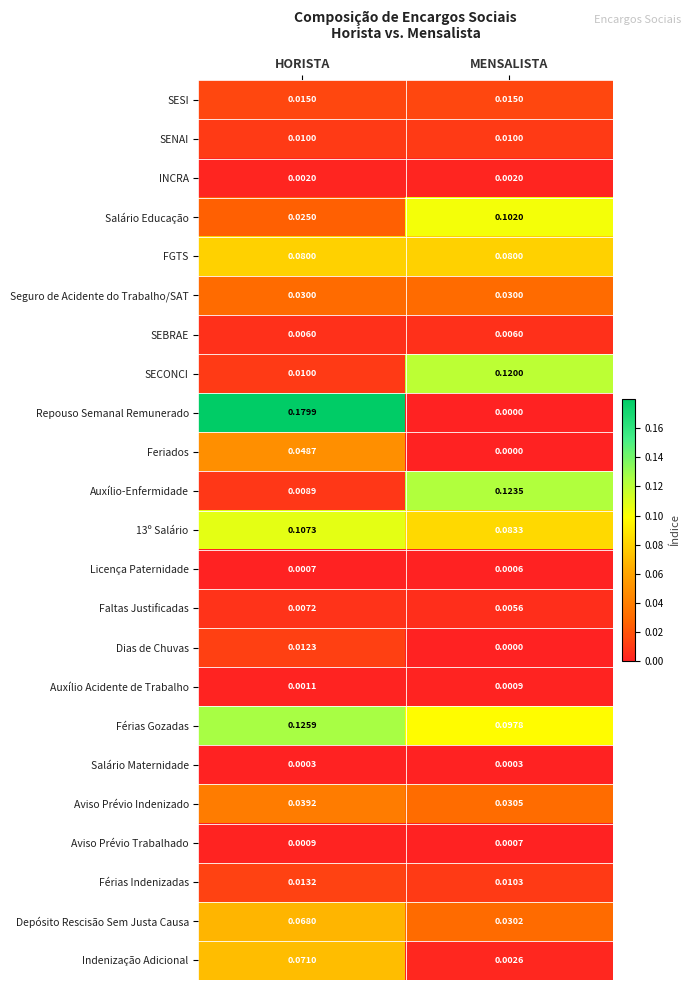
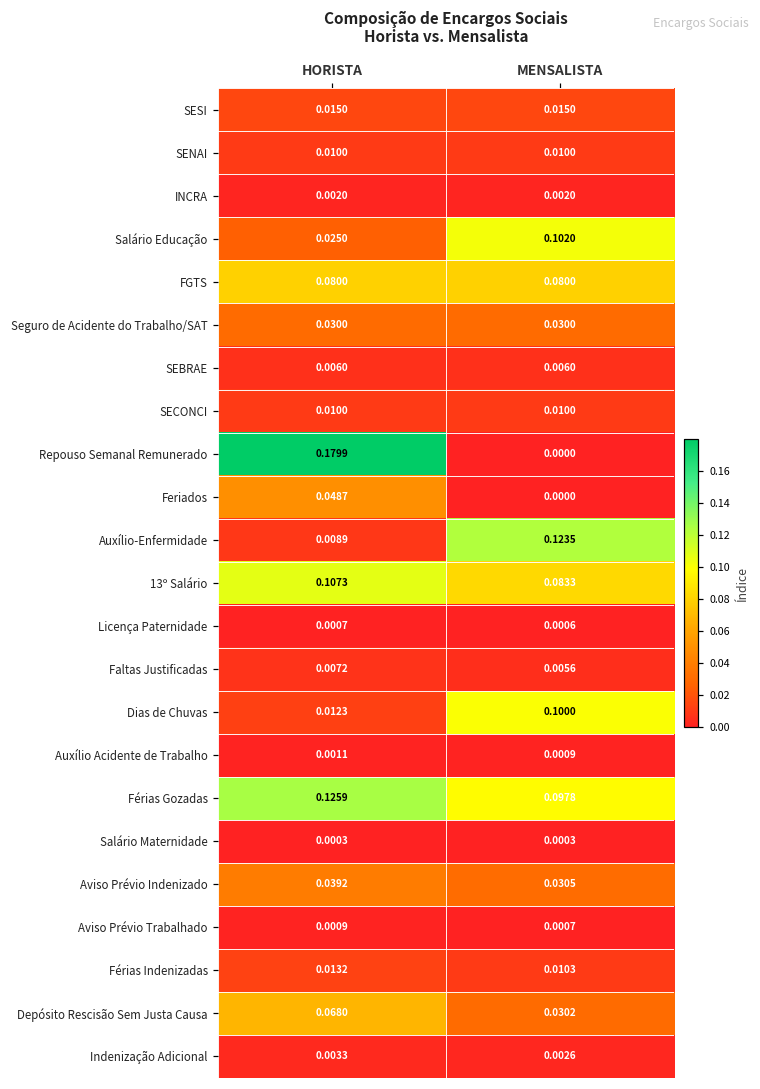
  {
    "SESI": {
      "HORISTA": 0.0150,
      "MENSALISTA": 0.0150
    },
    "SENAI": {
      "HORISTA": 0.0100,
      "MENSALISTA": 0.0100
    },
    "INCRA": {
      "HORISTA": 0.0020,
      "MENSALISTA": 0.0020
    },
    "Salário Educação": {
      "HORISTA": 0.0250,
      "MENSALISTA": 0.1020
    },
    "FGTS": {
      "HORISTA": 0.0800,
      "MENSALISTA": 0.0800
    },
    "Seguro de Acidente do Trabalho/SAT": {
      "HORISTA": 0.0300,
      "MENSALISTA": 0.0300
    },
    "SEBRAE": {
      "HORISTA": 0.0060,
      "MENSALISTA": 0.0060
    },
    "SECONCI": {
      "HORISTA": 0.0100,
-     "MENSALISTA": 0.1200
+     "MENSALISTA": 0.0100
    },
    "Repouso Semanal Remunerado": {
      "HORISTA": 0.1799,
      "MENSALISTA": 0.0000
    },
    "Feriados": {
      "HORISTA": 0.0487,
      "MENSALISTA": 0.0000
    },
    "Auxílio-Enfermidade": {
      "HORISTA": 0.0089,
      "MENSALISTA": 0.1235
    },
    "13º Salário": {
      "HORISTA": 0.1073,
      "MENSALISTA": 0.0833
    },
    "Licença Paternidade": {
      "HORISTA": 0.0007,
      "MENSALISTA": 0.0006
    },
    "Faltas Justificadas": {
      "HORISTA": 0.0072,
      "MENSALISTA": 0.0056
    },
    "Dias de Chuvas": {
      "HORISTA": 0.0123,
-     "MENSALISTA": 0.0000
+     "MENSALISTA": 0.1000
    },
    "Auxílio Acidente de Trabalho": {
      "HORISTA": 0.0011,
      "MENSALISTA": 0.0009
    },
    "Férias Gozadas": {
      "HORISTA": 0.1259,
      "MENSALISTA": 0.0978
    },
    "Salário Maternidade": {
      "HORISTA": 0.0003,
      "MENSALISTA": 0.0003
    },
    "Aviso Prévio Indenizado": {
      "HORISTA": 0.0392,
      "MENSALISTA": 0.0305
    },
    "Aviso Prévio Trabalhado": {
      "HORISTA": 0.0009,
      "MENSALISTA": 0.0007
    },
    "Férias Indenizadas": {
      "HORISTA": 0.0132,
      "MENSALISTA": 0.0103
    },
    "Depósito Rescisão Sem Justa Causa": {
      "HORISTA": 0.0680,
      "MENSALISTA": 0.0302
    },
    "Indenização Adicional": {
-     "HORISTA": 0.0710,
+     "HORISTA": 0.0033,
      "MENSALISTA": 0.0026
    }
  }
